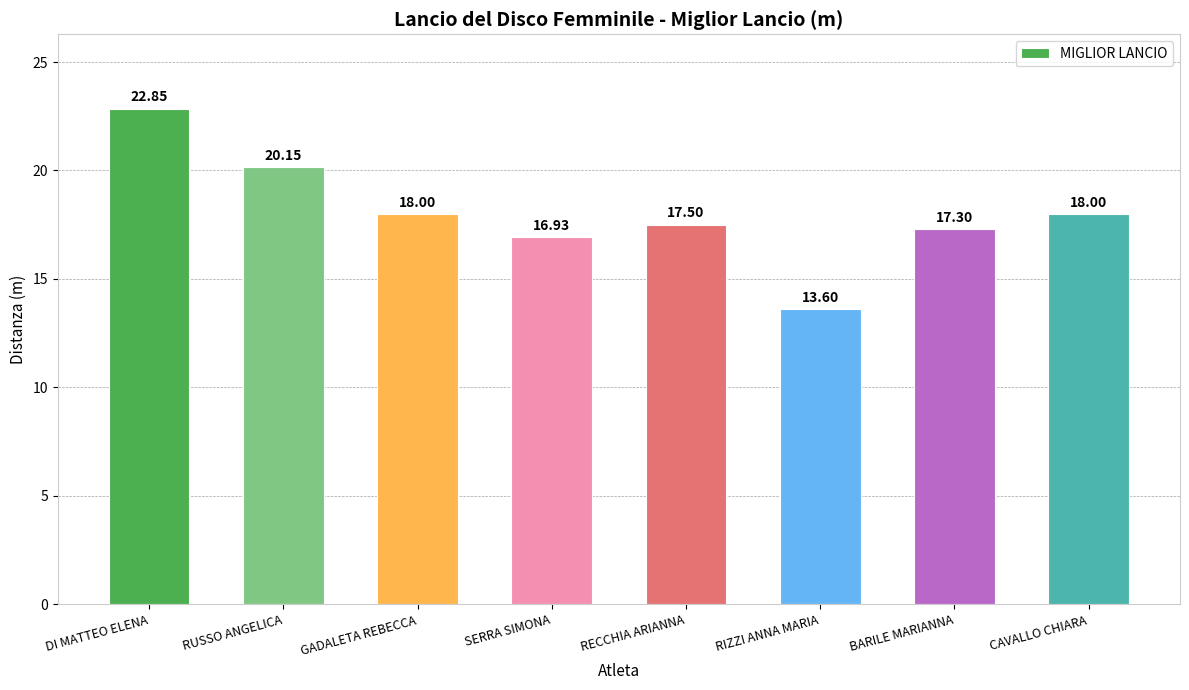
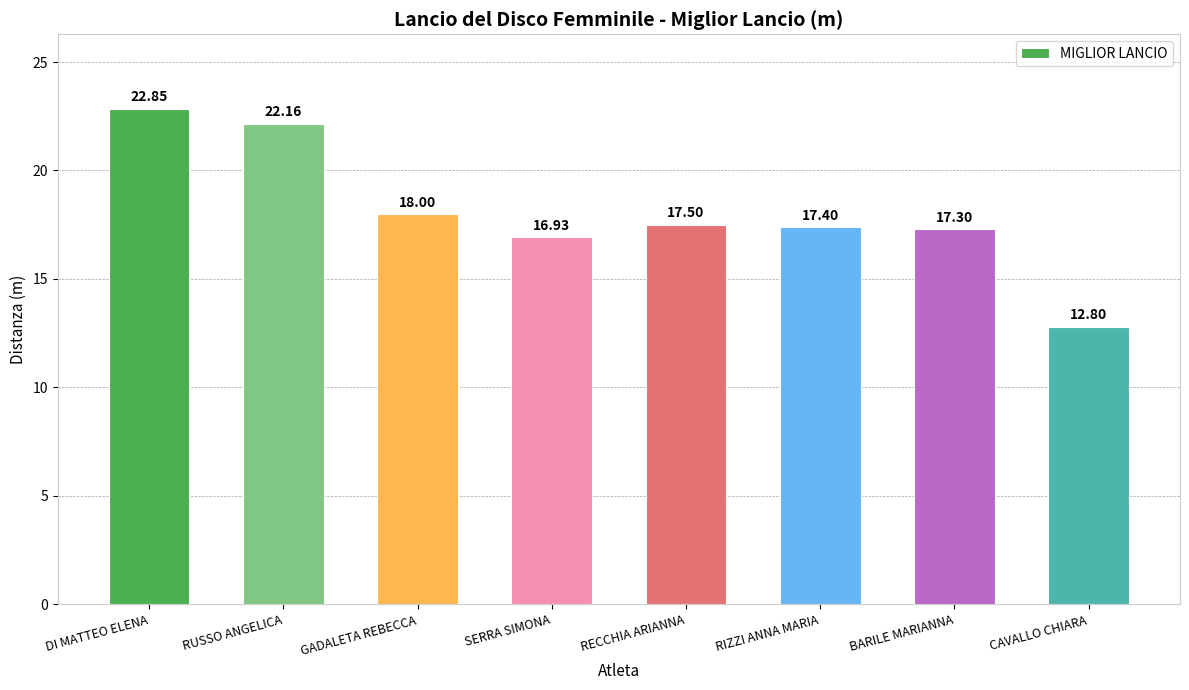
  {
    "DI MATTEO ELENA": 22.85,
-   "RUSSO ANGELICA": 20.15,
+   "RUSSO ANGELICA": 22.16,
    "GADALETA REBECCA": 18.00,
    "SERRA SIMONA": 16.93,
    "RECCHIA ARIANNA": 17.50,
-   "RIZZI ANNA MARIA": 13.60,
+   "RIZZI ANNA MARIA": 17.40,
    "BARILE MARIANNA": 17.30,
-   "CAVALLO CHIARA": 18.00
+   "CAVALLO CHIARA": 12.80
  }
